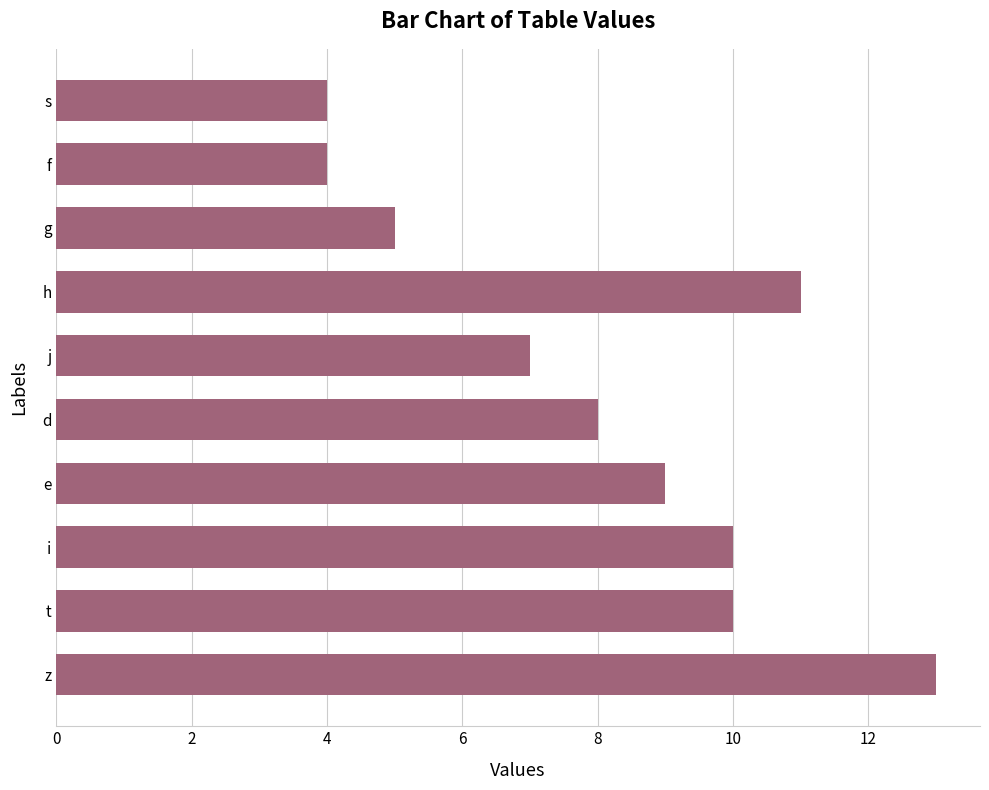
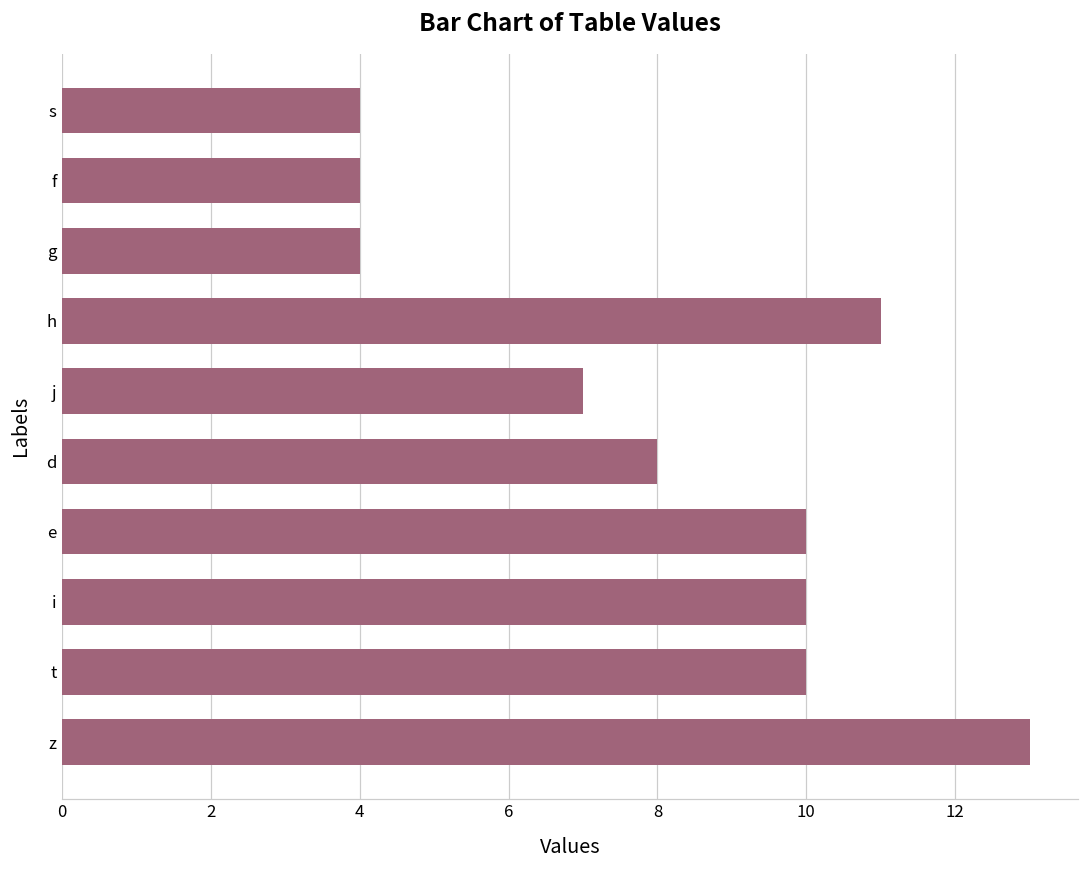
  {
    "s": 4,
    "f": 4,
-   "g": 5,
+   "g": 4,
    "h": 11,
    "j": 7,
-   "e": 9,
+   "e": 10,
    "i": 10,
    "t": 10,
    "z": 13
  }
